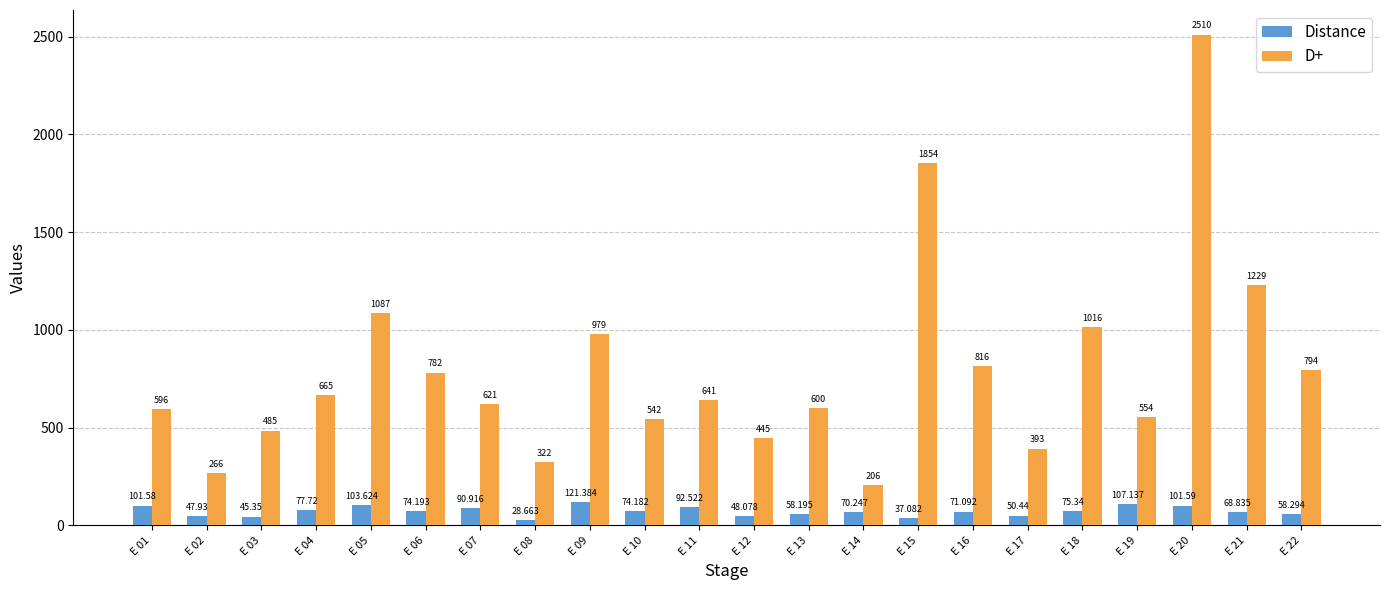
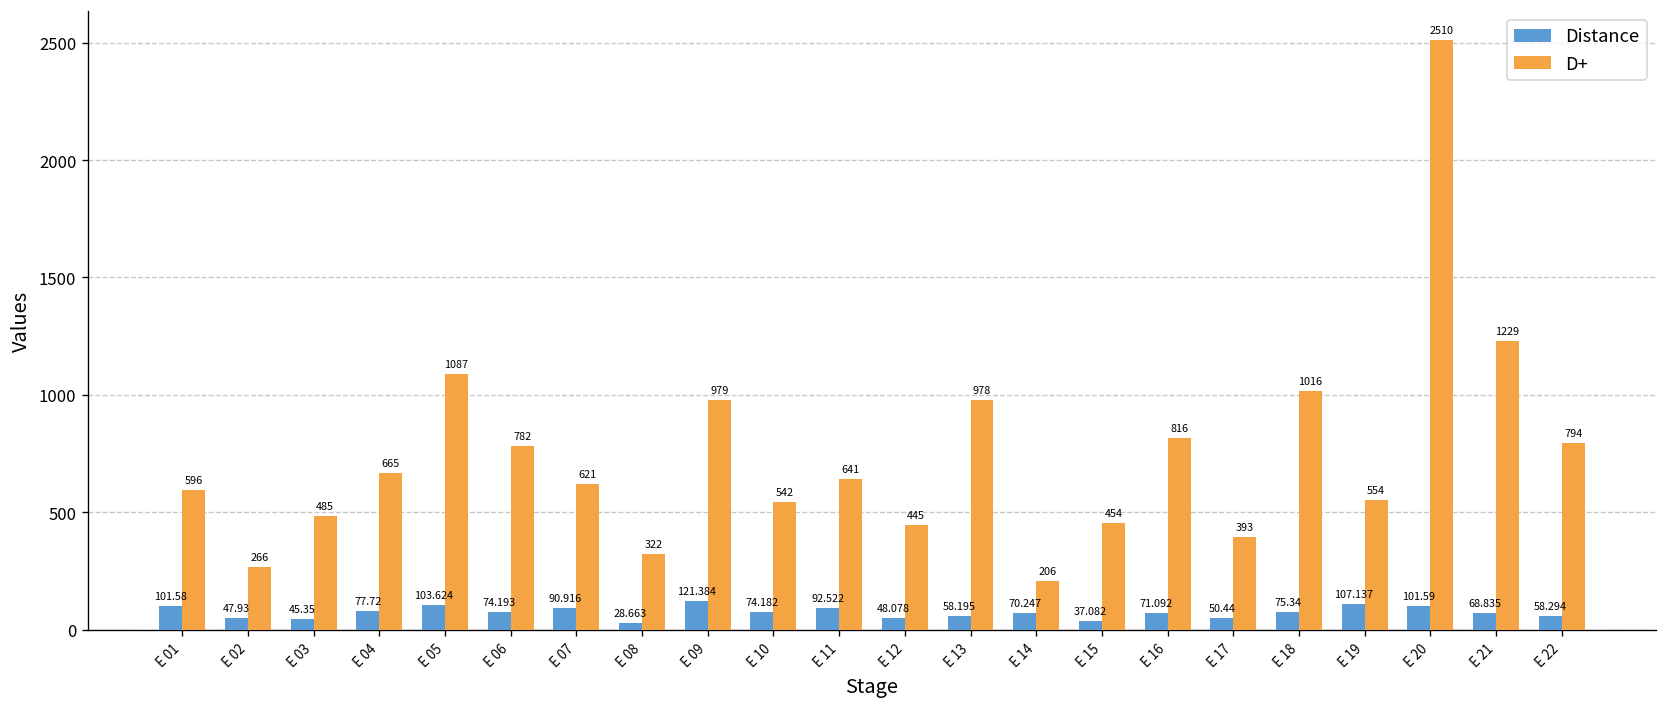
  {
    "Distance": {
      "E 01": 101.58,
      "E 02": 47.93,
      "E 03": 45.35,
      "E 04": 77.72,
      "E 05": 103.624,
      "E 06": 74.193,
      "E 07": 90.916,
      "E 08": 28.663,
      "E 09": 121.384,
      "E 10": 74.182,
      "E 11": 92.522,
      "E 12": 48.078,
      "E 13": 58.195,
      "E 14": 70.247,
      "E 15": 37.082,
      "E 16": 71.092,
      "E 17": 50.44,
      "E 18": 75.34,
      "E 19": 107.137,
      "E 20": 101.59,
      "E 21": 68.835,
      "E 22": 58.294
    },
    "D+": {
      "E 01": 596,
      "E 02": 266,
      "E 03": 485,
      "E 04": 665,
      "E 05": 1087,
      "E 06": 782,
      "E 07": 621,
      "E 08": 322,
      "E 09": 979,
      "E 10": 542,
      "E 11": 641,
      "E 12": 445,
-     "E 13": 600,
+     "E 13": 978,
      "E 14": 206,
-     "E 15": 1854,
+     "E 15": 454,
      "E 16": 816,
      "E 17": 393,
      "E 18": 1016,
      "E 19": 554,
      "E 20": 2510,
      "E 21": 1229,
      "E 22": 794
    }
  }
